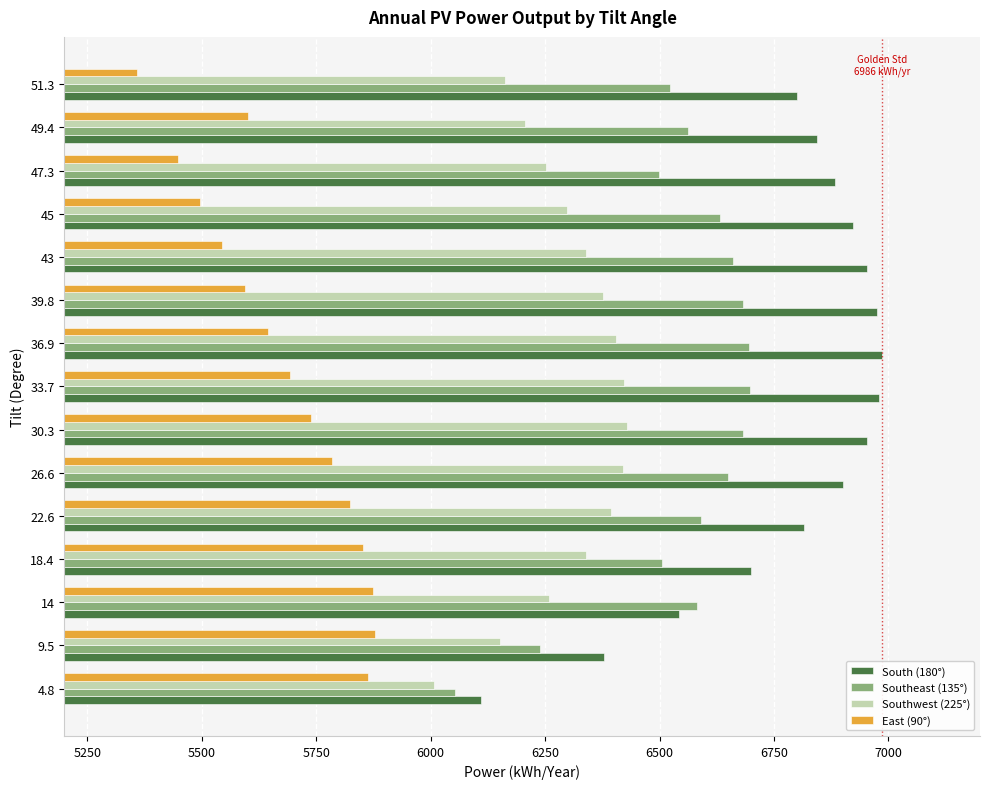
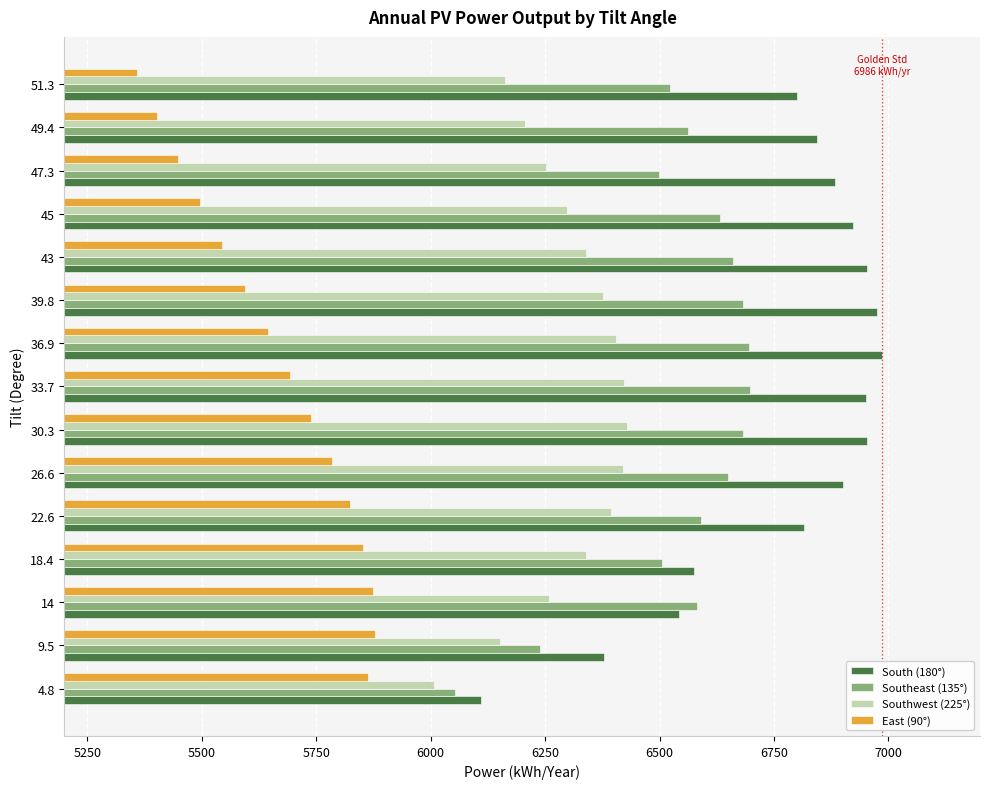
  {
    "South (180°)": {
      "51.3": 6800,
      "49.4": 6840,
      "47.3": 6880,
      "45": 6920,
      "43": 6950,
      "39.8": 6980,
      "36.9": 6990,
-     "33.7": 6980,
+     "33.7": 6950,
      "30.3": 6950,
      "26.6": 6900,
      "22.6": 6820,
-     "18.4": 6700,
+     "18.4": 6580,
      "14": 6540,
      "9.5": 6380,
      "4.8": 6110
    },
    "Southeast (135°)": {
      "51.3": 6520,
      "49.4": 6560,
      "47.3": 6500,
      "45": 6630,
      "43": 6660,
      "39.8": 6680,
      "36.9": 6700,
      "33.7": 6700,
      "30.3": 6680,
      "26.6": 6650,
      "22.6": 6590,
      "18.4": 6510,
      "14": 6580,
      "9.5": 6240,
      "4.8": 6050
    },
    "Southwest (225°)": {
      "51.3": 6160,
      "49.4": 6210,
      "47.3": 6250,
      "45": 6300,
      "43": 6340,
      "39.8": 6380,
      "36.9": 6410,
      "33.7": 6420,
      "30.3": 6430,
      "26.6": 6420,
      "22.6": 6390,
      "18.4": 6340,
      "14": 6260,
      "9.5": 6150,
      "4.8": 6010
    },
    "East (90°)": {
      "51.3": 5360,
-     "49.4": 5600,
+     "49.4": 5400,
      "47.3": 5450,
      "45": 5500,
      "43": 5550,
      "39.8": 5600,
      "36.9": 5640,
      "33.7": 5690,
      "30.3": 5740,
      "26.6": 5780,
      "22.6": 5820,
      "18.4": 5850,
      "14": 5870,
      "9.5": 5880,
      "4.8": 5860
    }
  }
